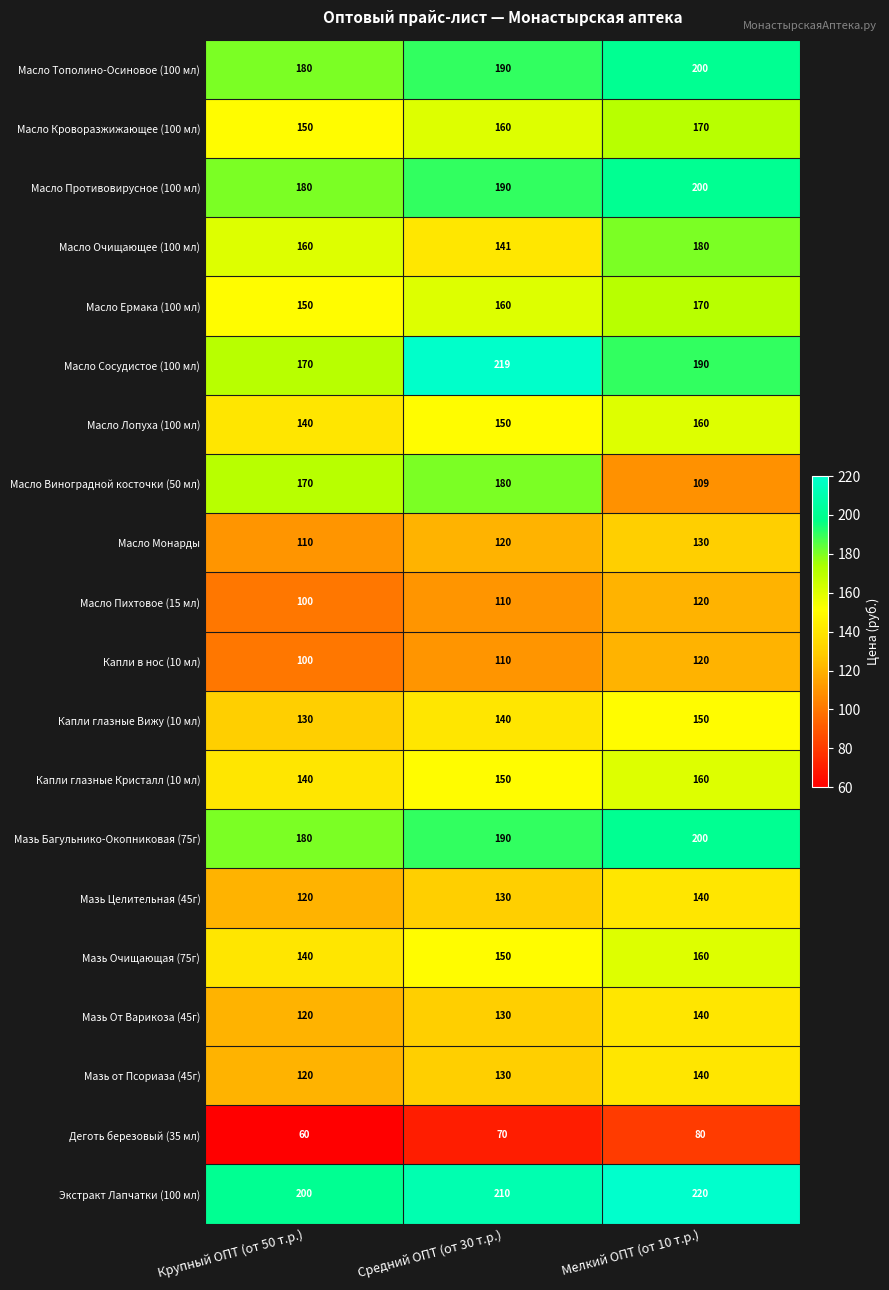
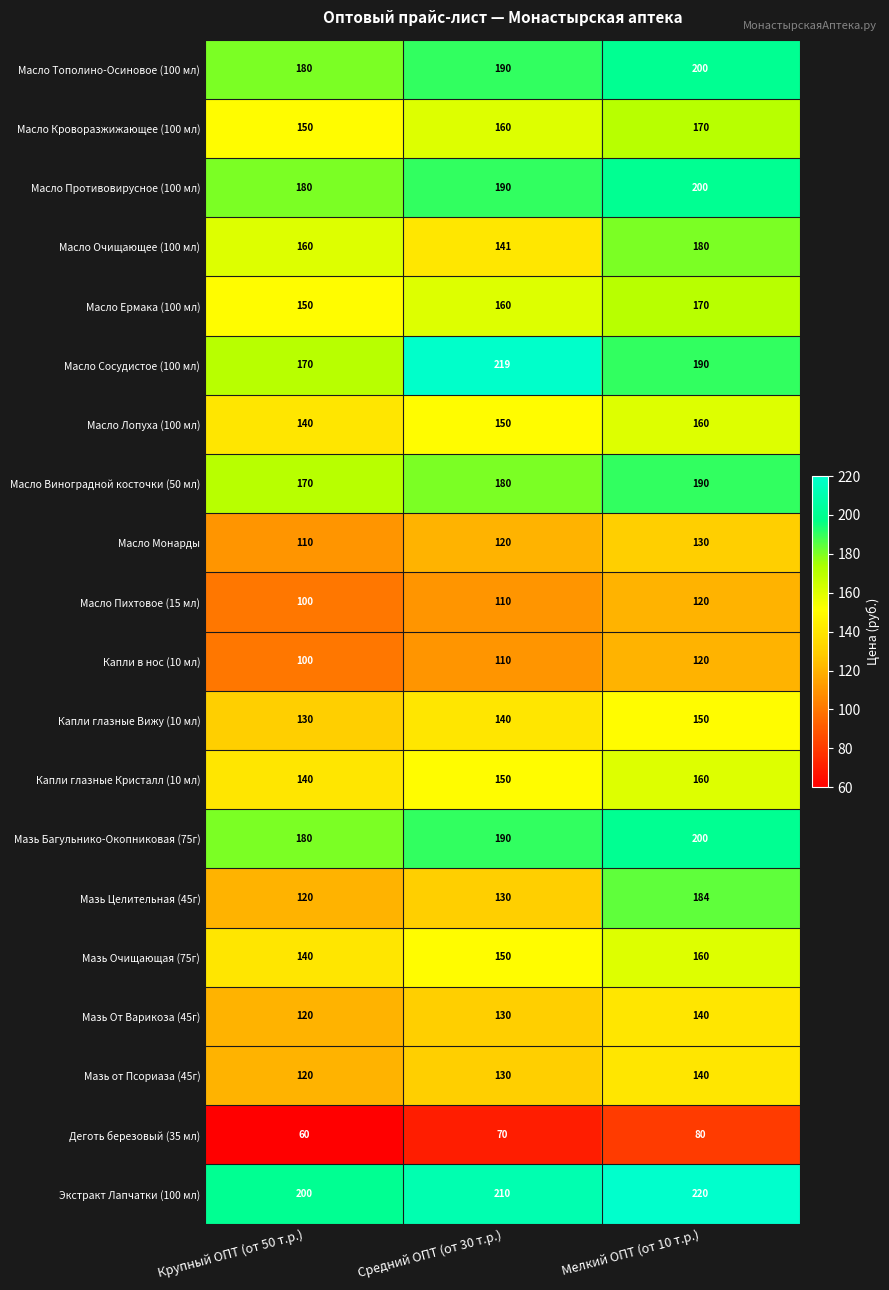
  {
    "Масло Тополино-Осиновое (100 мл)": {
      "Крупный ОПТ (от 50 т.р.)": 180,
      "Средний ОПТ (от 30 т.р.)": 190,
      "Мелкий ОПТ (от 10 т.р.)": 200
    },
    "Масло Кроворазжижающее (100 мл)": {
      "Крупный ОПТ (от 50 т.р.)": 150,
      "Средний ОПТ (от 30 т.р.)": 160,
      "Мелкий ОПТ (от 10 т.р.)": 170
    },
    "Масло Противовирусное (100 мл)": {
      "Крупный ОПТ (от 50 т.р.)": 180,
      "Средний ОПТ (от 30 т.р.)": 190,
      "Мелкий ОПТ (от 10 т.р.)": 200
    },
    "Масло Очищающее (100 мл)": {
      "Крупный ОПТ (от 50 т.р.)": 160,
      "Средний ОПТ (от 30 т.р.)": 141,
      "Мелкий ОПТ (от 10 т.р.)": 180
    },
    "Масло Ермака (100 мл)": {
      "Крупный ОПТ (от 50 т.р.)": 150,
      "Средний ОПТ (от 30 т.р.)": 160,
      "Мелкий ОПТ (от 10 т.р.)": 170
    },
    "Масло Сосудистое (100 мл)": {
      "Крупный ОПТ (от 50 т.р.)": 170,
      "Средний ОПТ (от 30 т.р.)": 219,
      "Мелкий ОПТ (от 10 т.р.)": 190
    },
    "Масло Лопуха (100 мл)": {
      "Крупный ОПТ (от 50 т.р.)": 140,
      "Средний ОПТ (от 30 т.р.)": 150,
      "Мелкий ОПТ (от 10 т.р.)": 160
    },
    "Масло Виноградной косточки (50 мл)": {
      "Крупный ОПТ (от 50 т.р.)": 170,
      "Средний ОПТ (от 30 т.р.)": 180,
-     "Мелкий ОПТ (от 10 т.р.)": 109
+     "Мелкий ОПТ (от 10 т.р.)": 190
    },
    "Масло Монарды": {
      "Крупный ОПТ (от 50 т.р.)": 110,
      "Средний ОПТ (от 30 т.р.)": 120,
      "Мелкий ОПТ (от 10 т.р.)": 130
    },
    "Масло Пихтовое (15 мл)": {
      "Крупный ОПТ (от 50 т.р.)": 100,
      "Средний ОПТ (от 30 т.р.)": 110,
      "Мелкий ОПТ (от 10 т.р.)": 120
    },
    "Капли в нос (10 мл)": {
      "Крупный ОПТ (от 50 т.р.)": 100,
      "Средний ОПТ (от 30 т.р.)": 110,
      "Мелкий ОПТ (от 10 т.р.)": 120
    },
    "Капли глазные Вижу (10 мл)": {
      "Крупный ОПТ (от 50 т.р.)": 130,
      "Средний ОПТ (от 30 т.р.)": 140,
      "Мелкий ОПТ (от 10 т.р.)": 150
    },
    "Капли глазные Кристалл (10 мл)": {
      "Крупный ОПТ (от 50 т.р.)": 140,
      "Средний ОПТ (от 30 т.р.)": 150,
      "Мелкий ОПТ (от 10 т.р.)": 160
    },
    "Мазь Багульнико-Окопниковая (75г)": {
      "Крупный ОПТ (от 50 т.р.)": 180,
      "Средний ОПТ (от 30 т.р.)": 190,
      "Мелкий ОПТ (от 10 т.р.)": 200
    },
    "Мазь Целительная (45г)": {
      "Крупный ОПТ (от 50 т.р.)": 120,
      "Средний ОПТ (от 30 т.р.)": 130,
-     "Мелкий ОПТ (от 10 т.р.)": 140
+     "Мелкий ОПТ (от 10 т.р.)": 184
    },
    "Мазь Очищающая (75г)": {
      "Крупный ОПТ (от 50 т.р.)": 140,
      "Средний ОПТ (от 30 т.р.)": 150,
      "Мелкий ОПТ (от 10 т.р.)": 160
    },
    "Мазь От Варикоза (45г)": {
      "Крупный ОПТ (от 50 т.р.)": 120,
      "Средний ОПТ (от 30 т.р.)": 130,
      "Мелкий ОПТ (от 10 т.р.)": 140
    },
    "Мазь от Псориаза (45г)": {
      "Крупный ОПТ (от 50 т.р.)": 120,
      "Средний ОПТ (от 30 т.р.)": 130,
      "Мелкий ОПТ (от 10 т.р.)": 140
    },
    "Деготь березовый (35 мл)": {
      "Крупный ОПТ (от 50 т.р.)": 60,
      "Средний ОПТ (от 30 т.р.)": 70,
      "Мелкий ОПТ (от 10 т.р.)": 80
    },
    "Экстракт Лапчатки (100 мл)": {
      "Крупный ОПТ (от 50 т.р.)": 200,
      "Средний ОПТ (от 30 т.р.)": 210,
      "Мелкий ОПТ (от 10 т.р.)": 220
    }
  }
